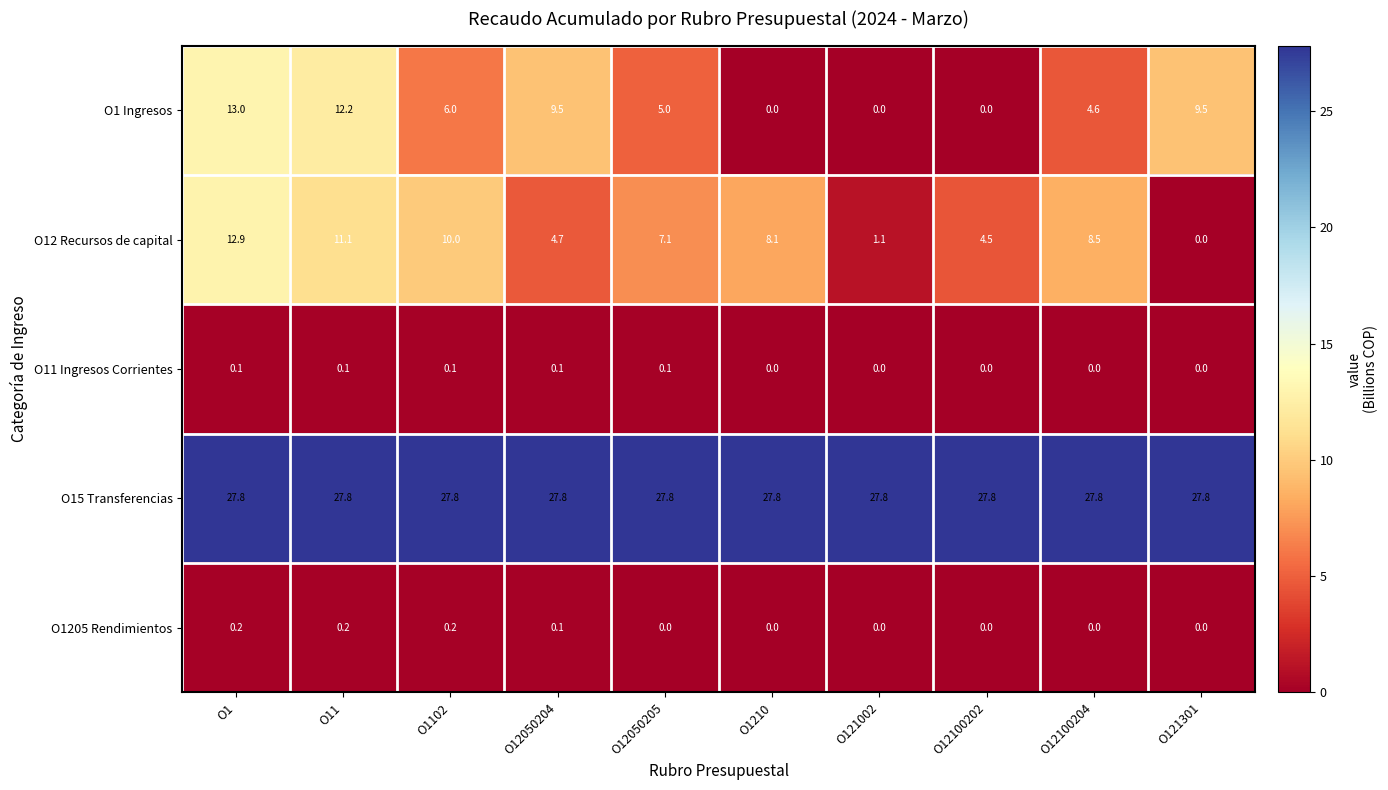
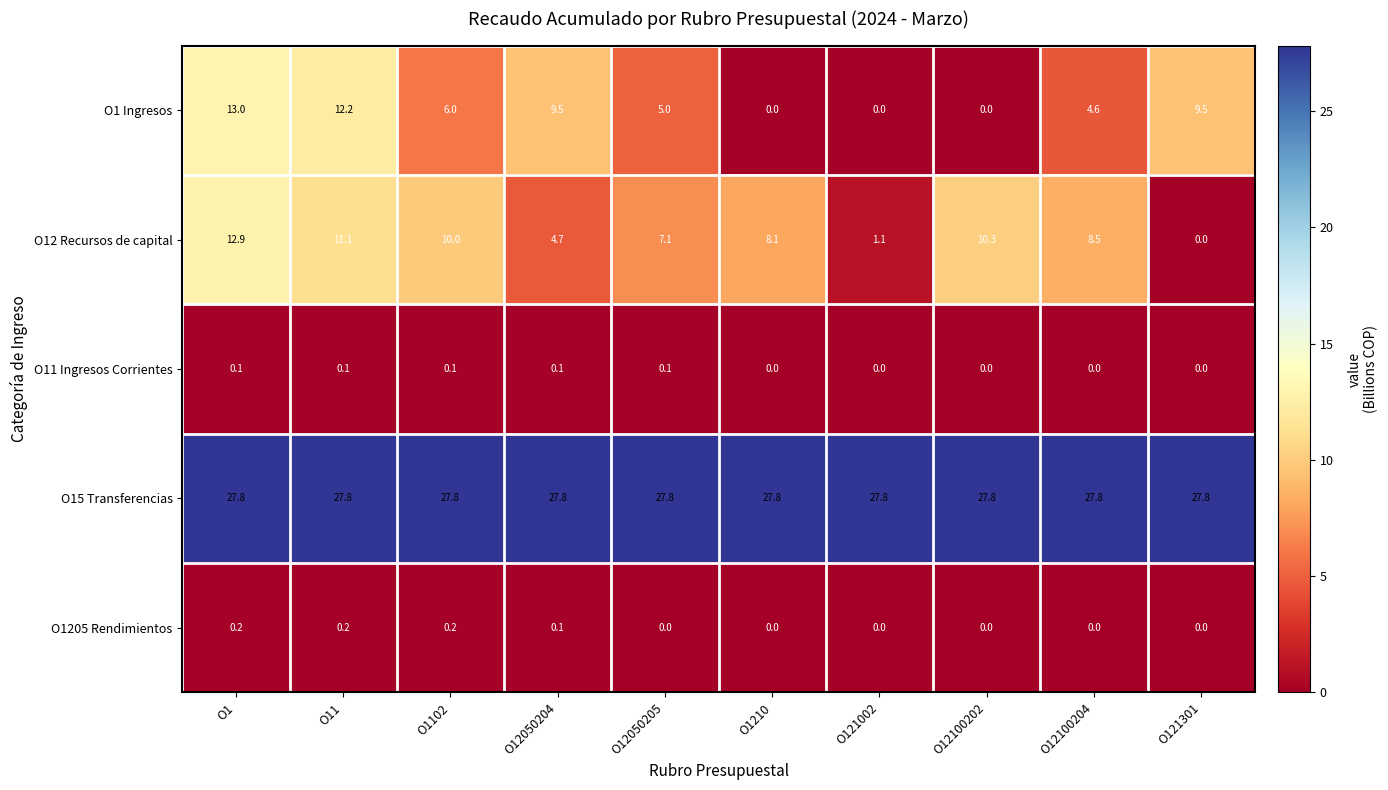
  {
    "O1 Ingresos": {
      "O1": 13.0,
      "O11": 12.2,
      "O1102": 6.0,
      "O12050204": 9.5,
      "O12050205": 5.0,
      "O1210": 0.0,
      "O121002": 0.0,
      "O12100202": 0.0,
      "O12100204": 4.6,
      "O121301": 9.5
    },
    "O12 Recursos de capital": {
      "O1": 12.9,
      "O11": 11.1,
      "O1102": 10.0,
      "O12050204": 4.7,
      "O12050205": 7.1,
      "O1210": 8.1,
      "O121002": 1.1,
-     "O12100202": 4.5,
+     "O12100202": 10.3,
      "O12100204": 8.5,
      "O121301": 0.0
    },
    "O11 Ingresos Corrientes": {
      "O1": 0.1,
      "O11": 0.1,
      "O1102": 0.1,
      "O12050204": 0.1,
      "O12050205": 0.1,
      "O1210": 0.0,
      "O121002": 0.0,
      "O12100202": 0.0,
      "O12100204": 0.0,
      "O121301": 0.0
    },
    "O15 Transferencias": {
      "O1": 27.8,
      "O11": 27.8,
      "O1102": 27.8,
      "O12050204": 27.8,
      "O12050205": 27.8,
      "O1210": 27.8,
      "O121002": 27.8,
      "O12100202": 27.8,
      "O12100204": 27.8,
      "O121301": 27.8
    },
    "O1205 Rendimientos": {
      "O1": 0.2,
      "O11": 0.2,
      "O1102": 0.2,
      "O12050204": 0.1,
      "O12050205": 0.0,
      "O1210": 0.0,
      "O121002": 0.0,
      "O12100202": 0.0,
      "O12100204": 0.0,
      "O121301": 0.0
    }
  }
